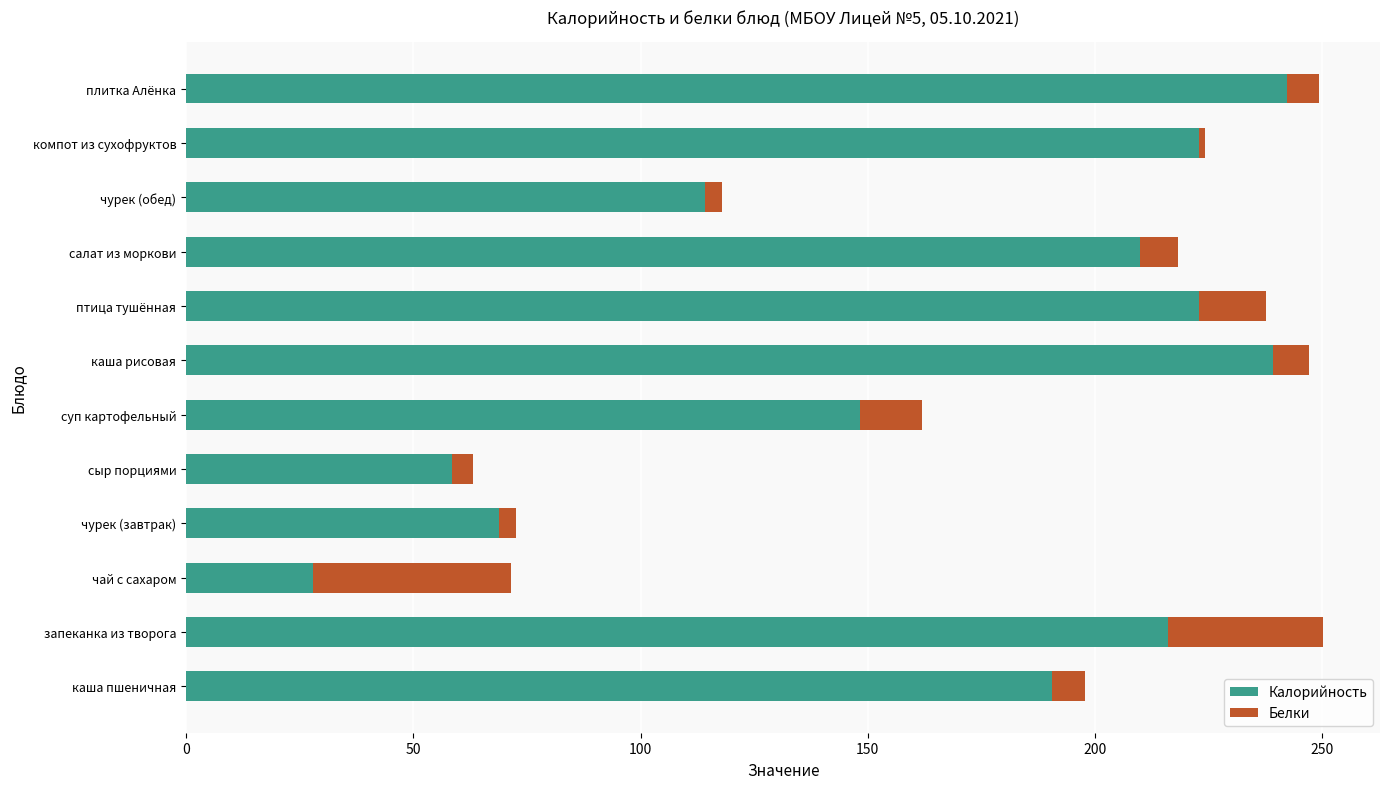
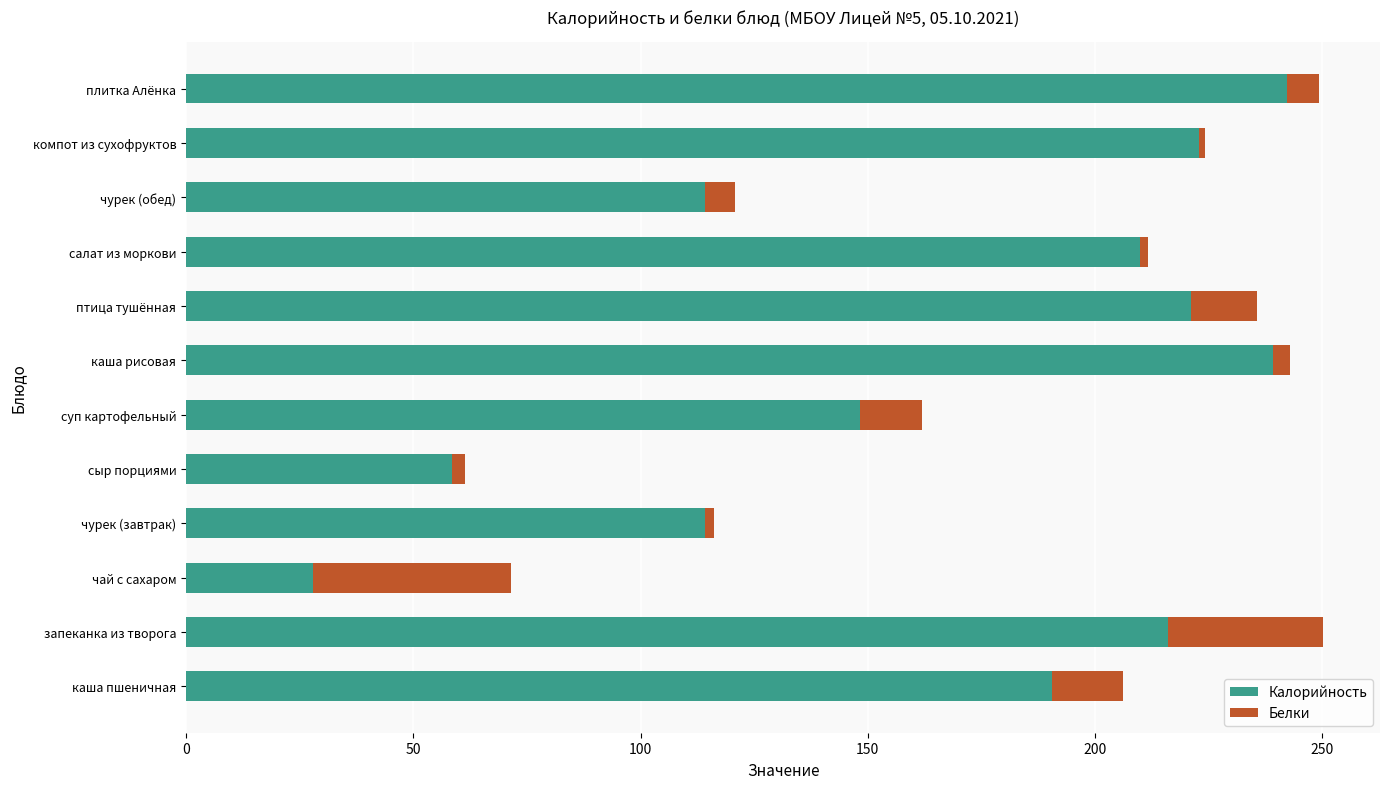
  {
    "Калорийность": {
      "плитка Алёнка": 242,
      "компот из сухофруктов": 223,
      "чурек (обед)": 114,
      "салат из моркови": 210,
-     "птица тушённая": 223,
+     "птица тушённая": 221,
      "каша рисовая": 239,
      "суп картофельный": 148,
      "сыр порциями": 58,
-     "чурек (завтрак)": 69,
+     "чурек (завтрак)": 114,
      "чай с сахаром": 28,
      "запеканка из творога": 216,
      "каша пшеничная": 190
    },
    "Белки": {
      "плитка Алёнка": 7,
      "компот из сухофруктов": 1,
-     "чурек (обед)": 4,
-     "салат из моркови": 8,
+     "чурек (обед)": 7,
+     "салат из моркови": 2,
      "птица тушённая": 15,
-     "каша рисовая": 8,
+     "каша рисовая": 4,
      "суп картофельный": 14,
-     "сыр порциями": 5,
-     "чурек (завтрак)": 4,
+     "сыр порциями": 3,
+     "чурек (завтрак)": 2,
      "чай с сахаром": 44,
      "запеканка из творога": 34,
-     "каша пшеничная": 7
+     "каша пшеничная": 16
    }
  }
